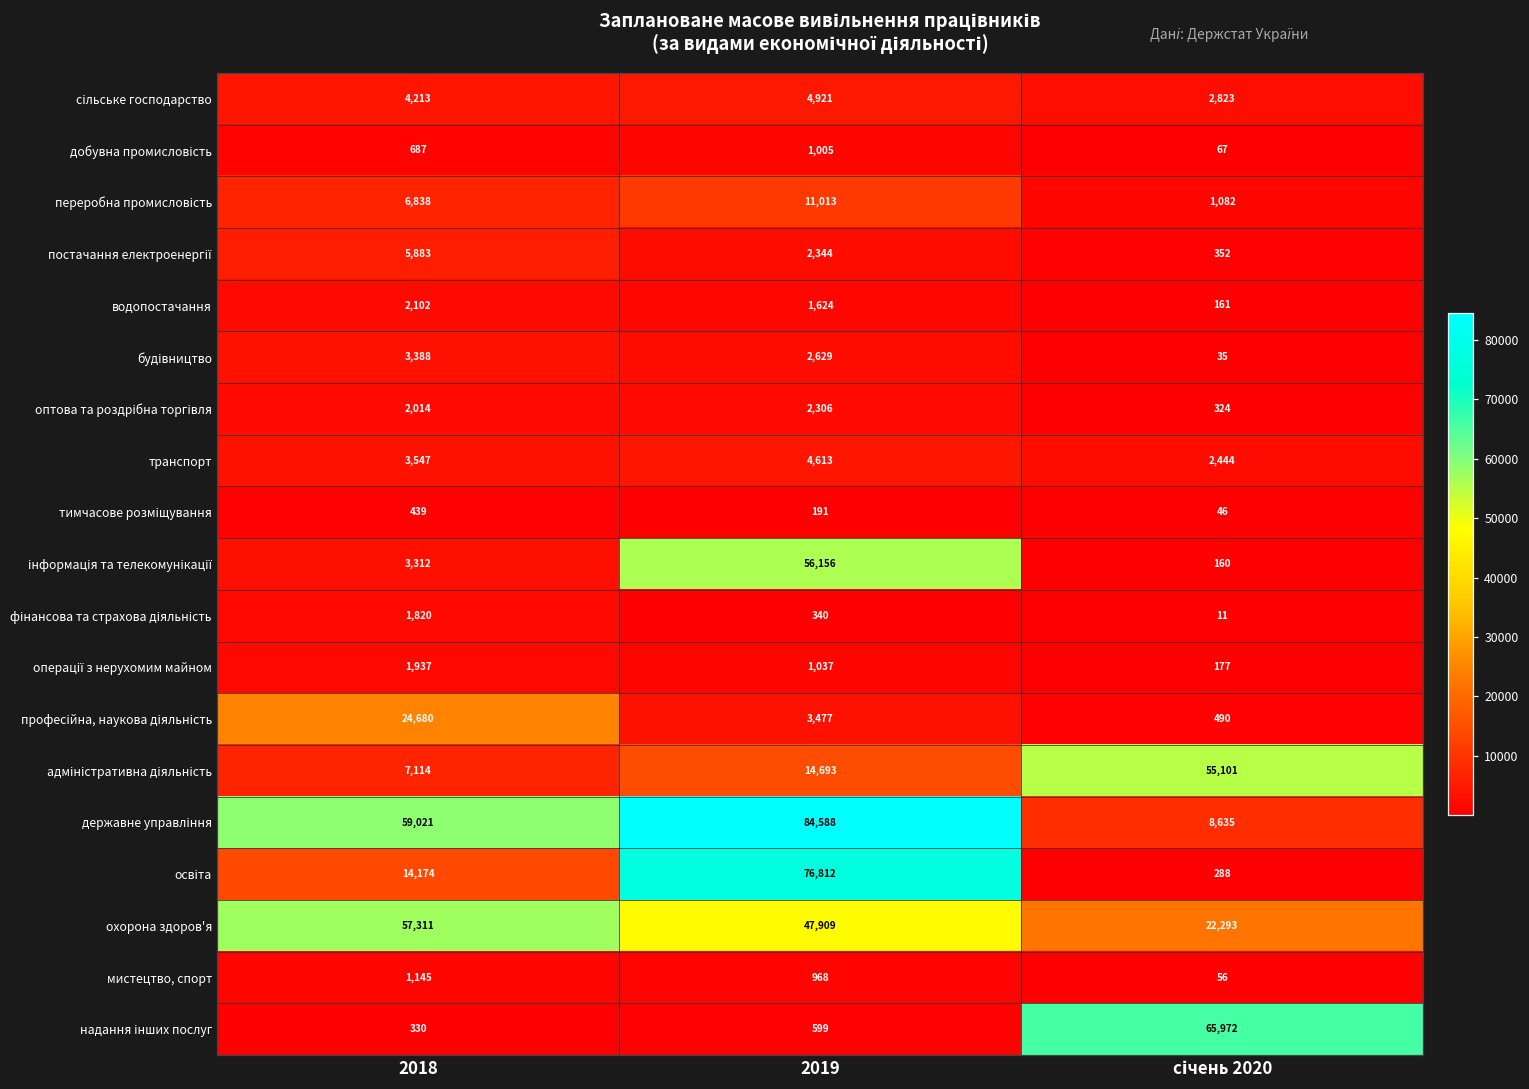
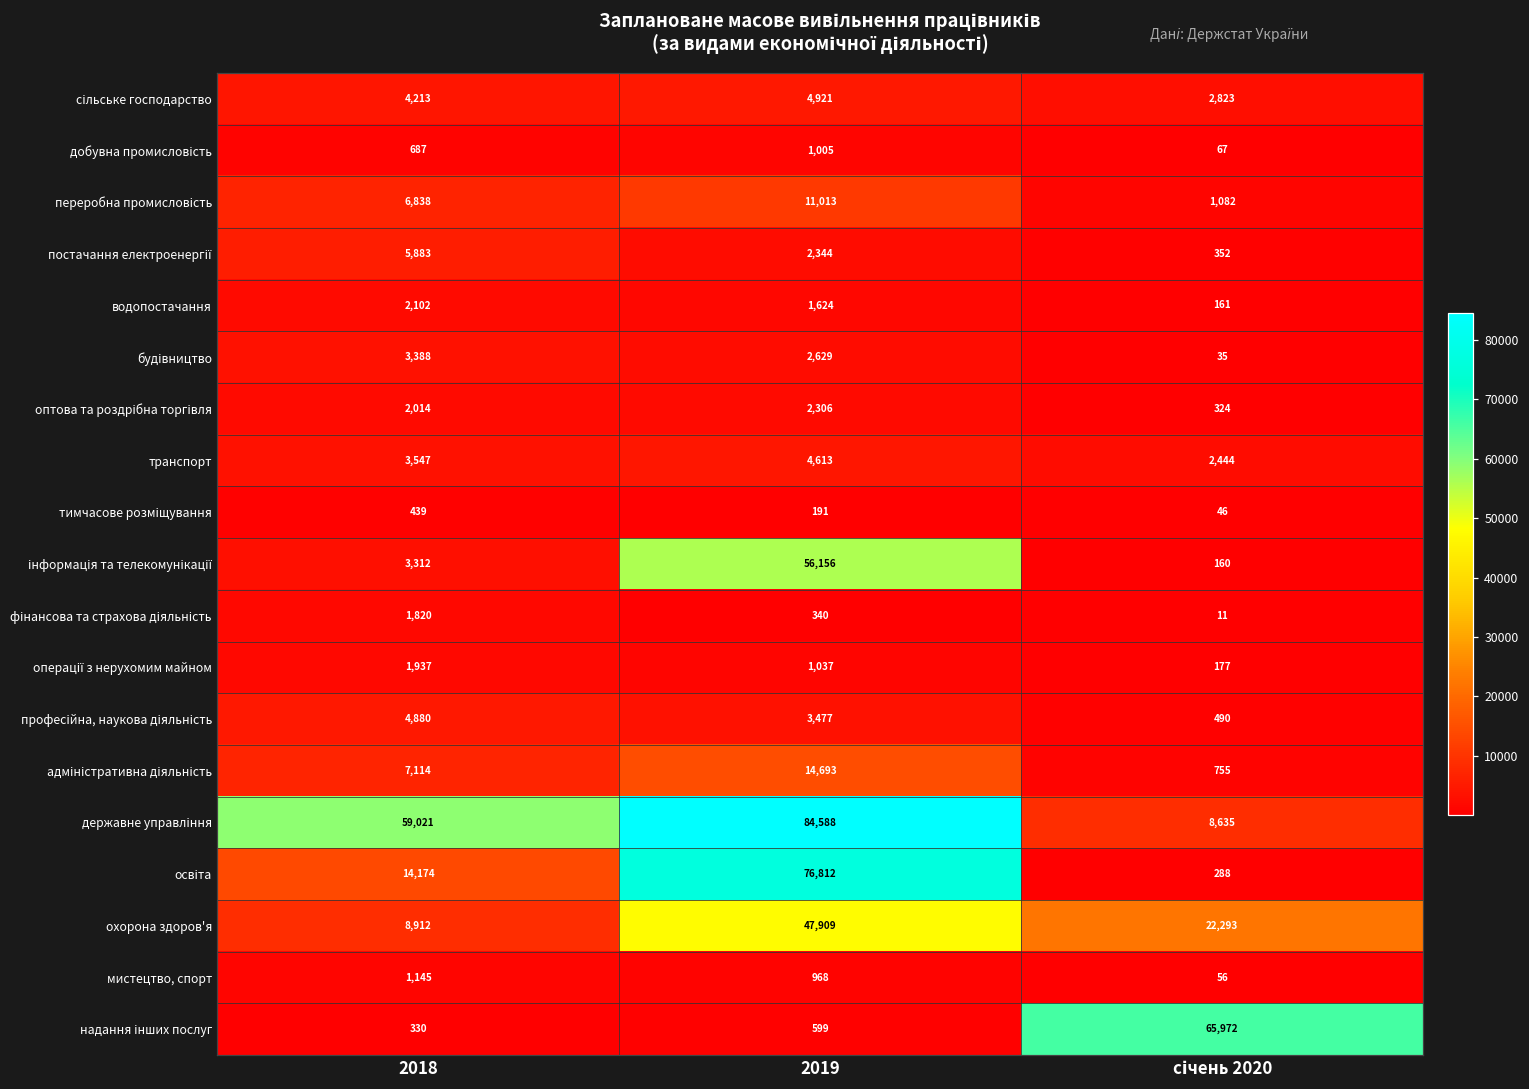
  {
    "сільське господарство": {
      "2018": "4,213",
      "2019": "4,921",
      "січень 2020": "2,823"
    },
    "добувна промисловість": {
      "2018": "687",
      "2019": "1,005",
      "січень 2020": "67"
    },
    "переробна промисловість": {
      "2018": "6,838",
      "2019": "11,013",
      "січень 2020": "1,082"
    },
    "постачання електроенергії": {
      "2018": "5,883",
      "2019": "2,344",
      "січень 2020": "352"
    },
    "водопостачання": {
      "2018": "2,102",
      "2019": "1,624",
      "січень 2020": "161"
    },
    "будівництво": {
      "2018": "3,388",
      "2019": "2,629",
      "січень 2020": "35"
    },
    "оптова та роздрібна торгівля": {
      "2018": "2,014",
      "2019": "2,306",
      "січень 2020": "324"
    },
    "транспорт": {
      "2018": "3,547",
      "2019": "4,613",
      "січень 2020": "2,444"
    },
    "тимчасове розміщування": {
      "2018": "439",
      "2019": "191",
      "січень 2020": "46"
    },
    "інформація та телекомунікації": {
      "2018": "3,312",
      "2019": "56,156",
      "січень 2020": "160"
    },
    "фінансова та страхова діяльність": {
      "2018": "1,820",
      "2019": "340",
      "січень 2020": "11"
    },
    "операції з нерухомим майном": {
      "2018": "1,937",
      "2019": "1,037",
      "січень 2020": "177"
    },
    "професійна, наукова діяльність": {
-     "2018": "24,680",
+     "2018": "4,880",
      "2019": "3,477",
      "січень 2020": "490"
    },
    "адміністративна діяльність": {
      "2018": "7,114",
      "2019": "14,693",
-     "січень 2020": "55,101"
+     "січень 2020": "755"
    },
    "державне управління": {
      "2018": "59,021",
      "2019": "84,588",
      "січень 2020": "8,635"
    },
    "освіта": {
      "2018": "14,174",
      "2019": "76,812",
      "січень 2020": "288"
    },
    "охорона здоров'я": {
-     "2018": "57,311",
+     "2018": "8,912",
      "2019": "47,909",
      "січень 2020": "22,293"
    },
    "мистецтво, спорт": {
      "2018": "1,145",
      "2019": "968",
      "січень 2020": "56"
    },
    "надання інших послуг": {
      "2018": "330",
      "2019": "599",
      "січень 2020": "65,972"
    }
  }
